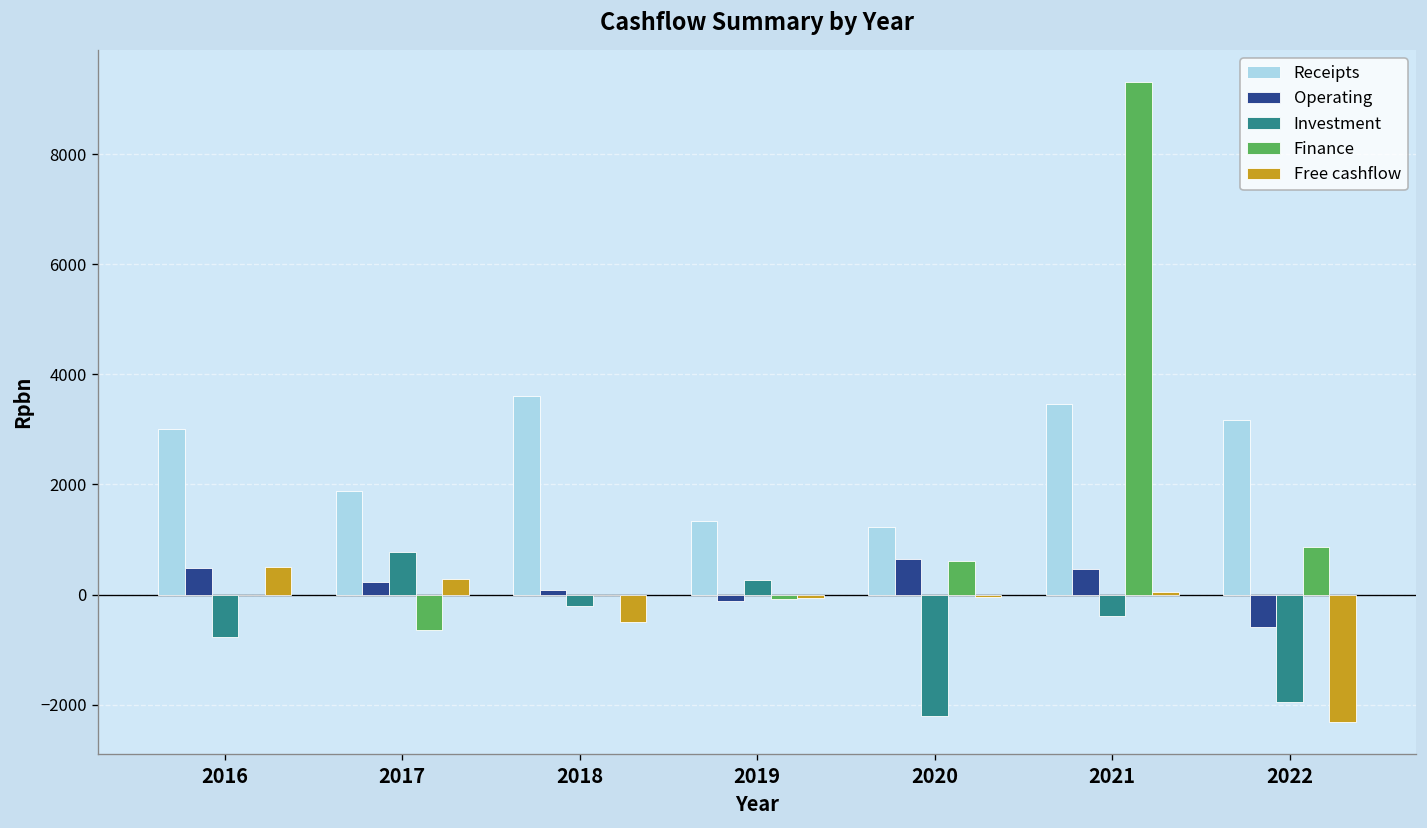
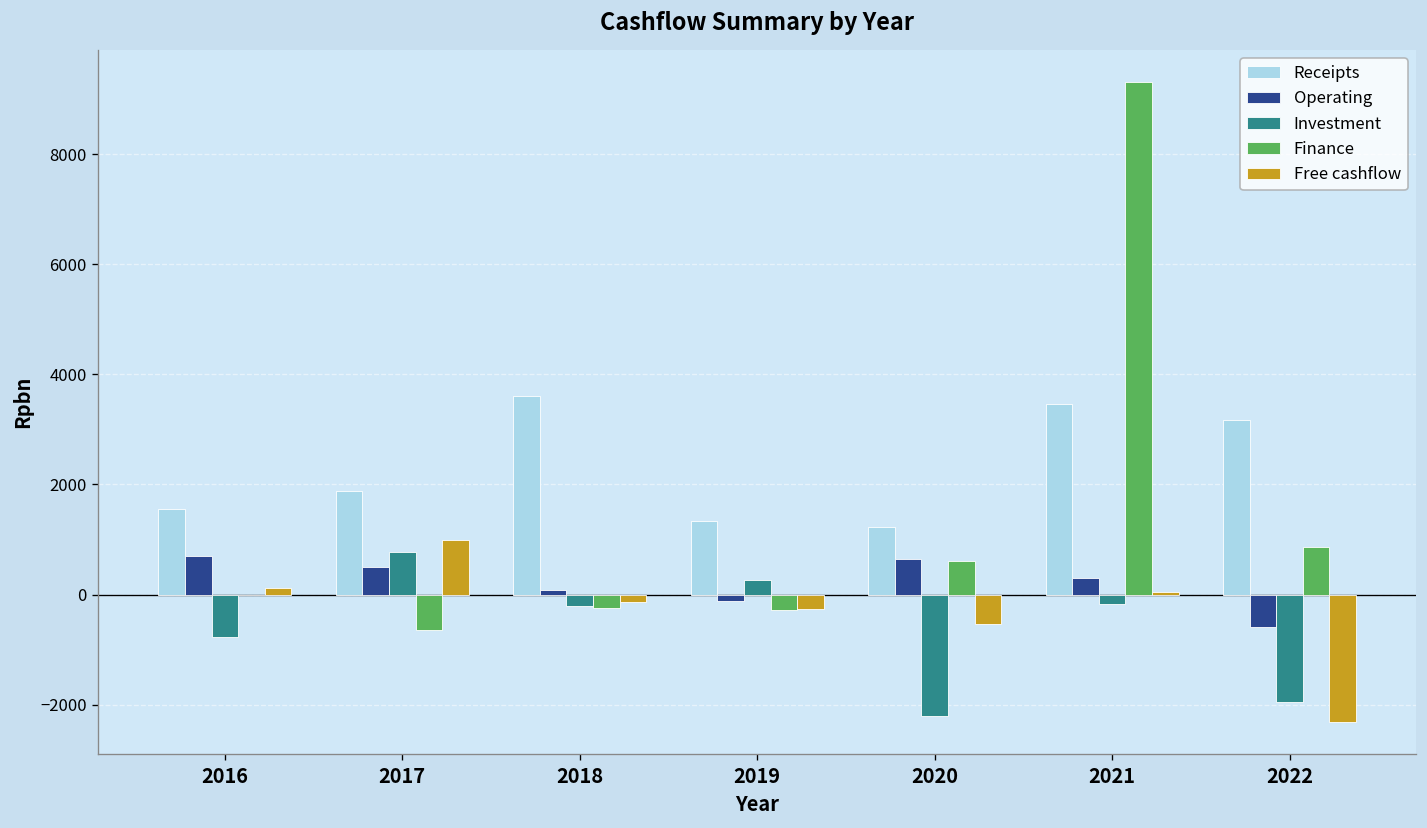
  {
    "Receipts": {
-     "2016": 3000,
+     "2016": 1600,
      "2017": 1900,
      "2018": 3600,
      "2019": 1300,
      "2020": 1200,
      "2021": 3500,
      "2022": 3200
    },
    "Operating": {
-     "2016": 500,
-     "2017": 200,
+     "2016": 700,
+     "2017": 500,
      "2018": 100,
      "2019": -100,
      "2020": 600,
-     "2021": 500,
+     "2021": 300,
      "2022": -600
    },
    "Investment": {
      "2016": -800,
      "2017": 800,
      "2018": -200,
      "2019": 300,
      "2020": -2200,
-     "2021": -400,
+     "2021": -200,
      "2022": -2000
    },
    "Finance": {
      "2017": -700,
-     "2018": 0,
-     "2019": -100,
+     "2018": -200,
+     "2019": -300,
      "2020": 600,
      "2021": 9300,
      "2022": 900
    },
    "Free cashflow": {
-     "2016": 500,
-     "2017": 300,
-     "2018": -500,
-     "2019": -100,
-     "2020": 0,
+     "2016": 100,
+     "2017": 1000,
+     "2018": -100,
+     "2019": -300,
+     "2020": -500,
      "2022": -2300
    }
  }
